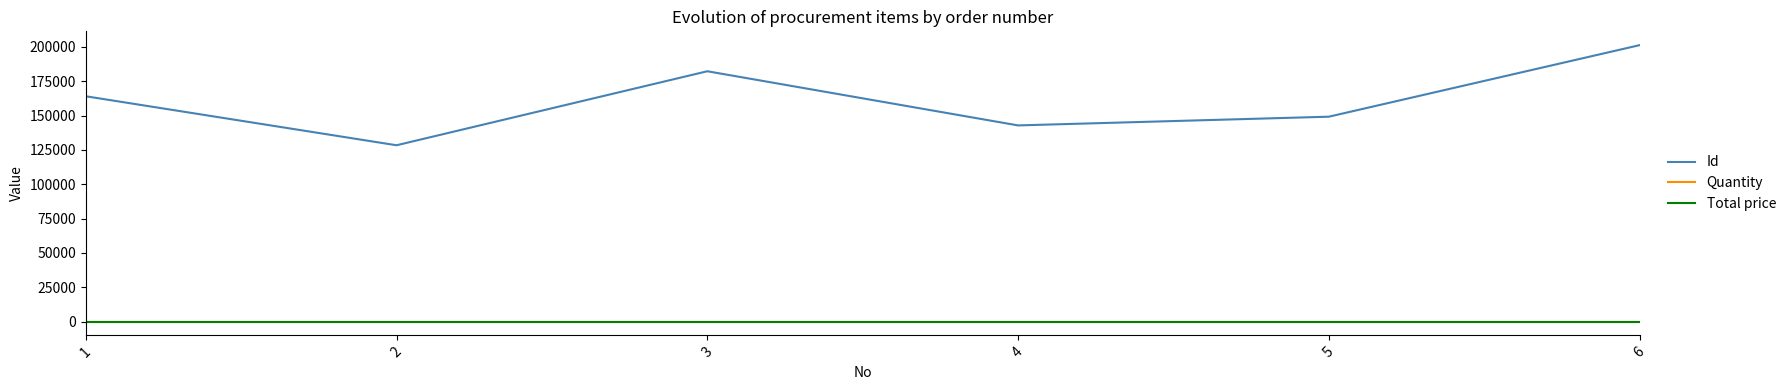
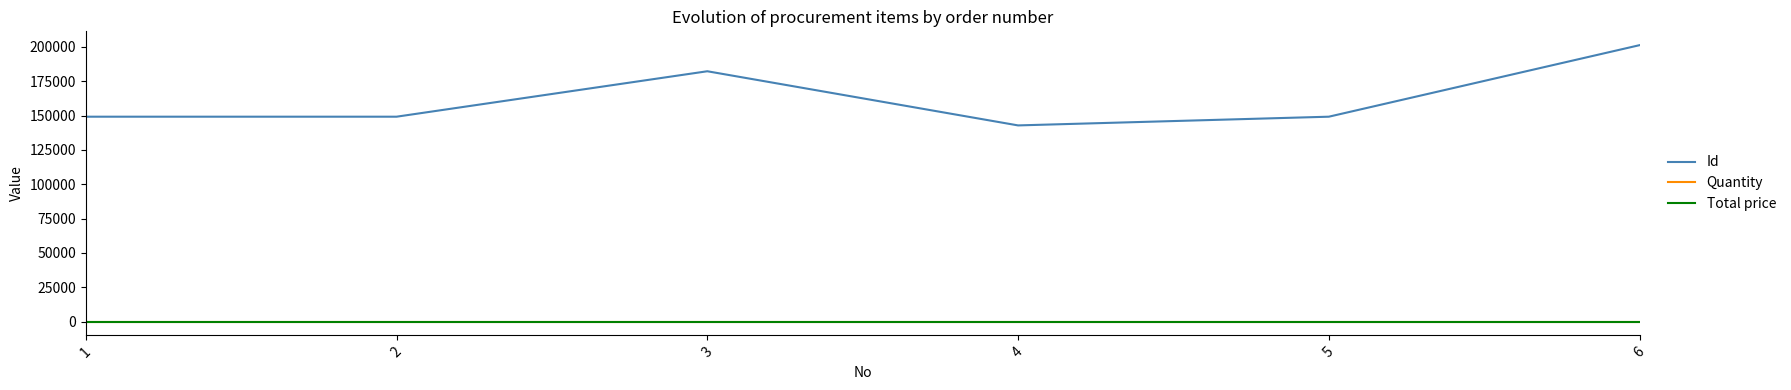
  {
    "Id": {
-     "1": 164000,
-     "2": 128000,
+     "1": 149000,
+     "2": 149000,
      "3": 182000,
      "4": 143000,
      "5": 149000,
      "6": 201000
    },
    "Total price": {
      "1": 0,
      "2": 0,
      "3": 0,
      "4": 0,
      "5": 0,
      "6": 0
    }
  }
